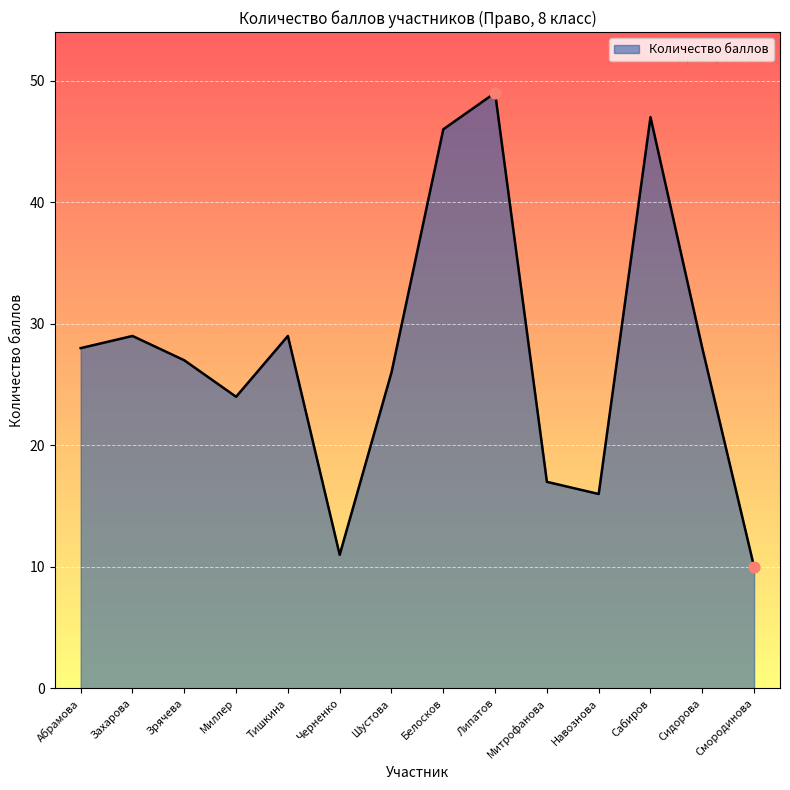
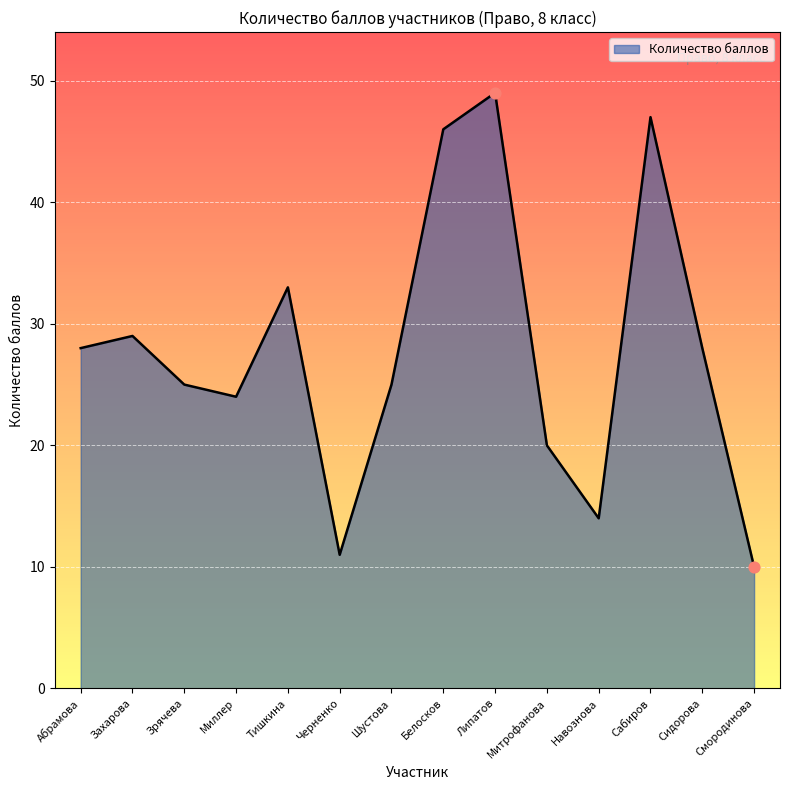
  {
    "Количество баллов": {
      "Абрамова": 28,
      "Захарова": 29,
-     "Зрячева": 27,
+     "Зрячева": 25,
      "Миллер": 24,
-     "Тишкина": 29,
+     "Тишкина": 33,
      "Черненко": 11,
-     "Шустова": 26,
+     "Шустова": 25,
      "Белосков": 46,
-     "Митрофанова": 17,
-     "Навознова": 16,
+     "Митрофанова": 20,
+     "Навознова": 14,
      "Сабиров": 47,
      "Сидорова": 28
    }
  }
